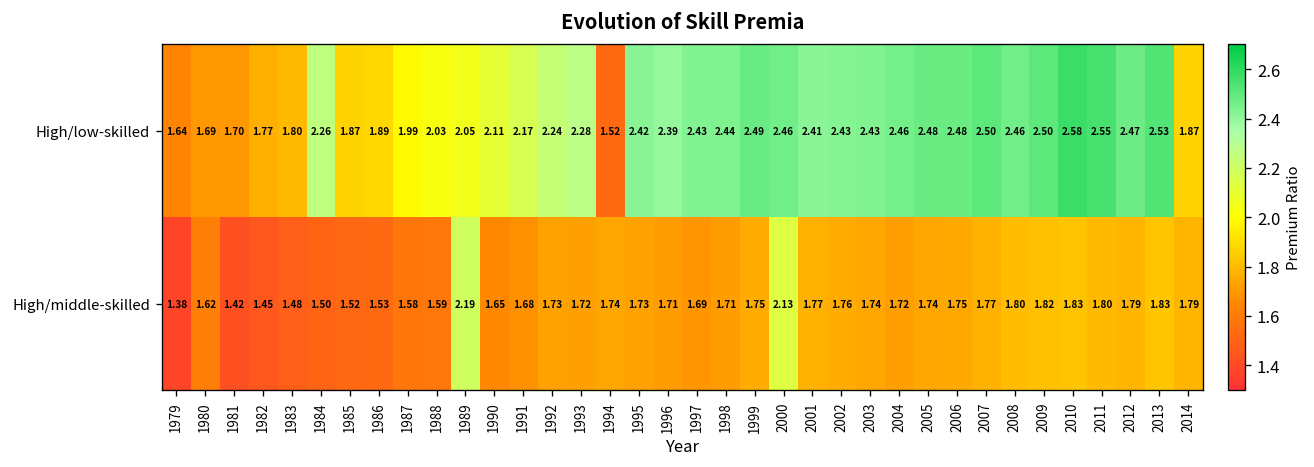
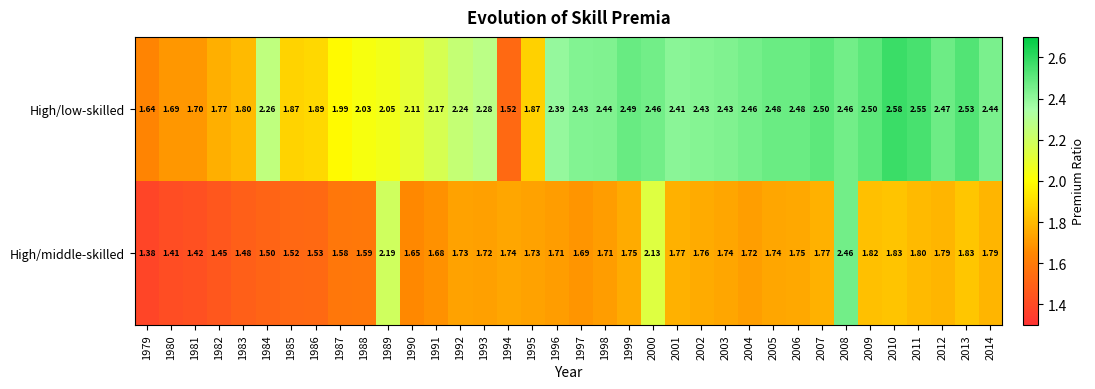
  {
    "High/low-skilled": {
      "1979": 1.64,
      "1980": 1.69,
      "1981": 1.70,
      "1982": 1.77,
      "1983": 1.80,
      "1984": 2.26,
      "1985": 1.87,
      "1986": 1.89,
      "1987": 1.99,
      "1988": 2.03,
      "1989": 2.05,
      "1990": 2.11,
      "1991": 2.17,
      "1992": 2.24,
      "1993": 2.28,
      "1994": 1.52,
-     "1995": 2.42,
+     "1995": 1.87,
      "1996": 2.39,
      "1997": 2.43,
      "1998": 2.44,
      "1999": 2.49,
      "2000": 2.46,
      "2001": 2.41,
      "2002": 2.43,
      "2003": 2.43,
      "2004": 2.46,
      "2005": 2.48,
      "2006": 2.48,
      "2007": 2.50,
      "2008": 2.46,
      "2009": 2.50,
      "2010": 2.58,
      "2011": 2.55,
      "2012": 2.47,
      "2013": 2.53,
-     "2014": 1.87
+     "2014": 2.44
    },
    "High/middle-skilled": {
      "1979": 1.38,
-     "1980": 1.62,
+     "1980": 1.41,
      "1981": 1.42,
      "1982": 1.45,
      "1983": 1.48,
      "1984": 1.50,
      "1985": 1.52,
      "1986": 1.53,
      "1987": 1.58,
      "1988": 1.59,
      "1989": 2.19,
      "1990": 1.65,
      "1991": 1.68,
      "1992": 1.73,
      "1993": 1.72,
      "1994": 1.74,
      "1995": 1.73,
      "1996": 1.71,
      "1997": 1.69,
      "1998": 1.71,
      "1999": 1.75,
      "2000": 2.13,
      "2001": 1.77,
      "2002": 1.76,
      "2003": 1.74,
      "2004": 1.72,
      "2005": 1.74,
      "2006": 1.75,
      "2007": 1.77,
-     "2008": 1.80,
+     "2008": 2.46,
      "2009": 1.82,
      "2010": 1.83,
      "2011": 1.80,
      "2012": 1.79,
      "2013": 1.83,
      "2014": 1.79
    }
  }
